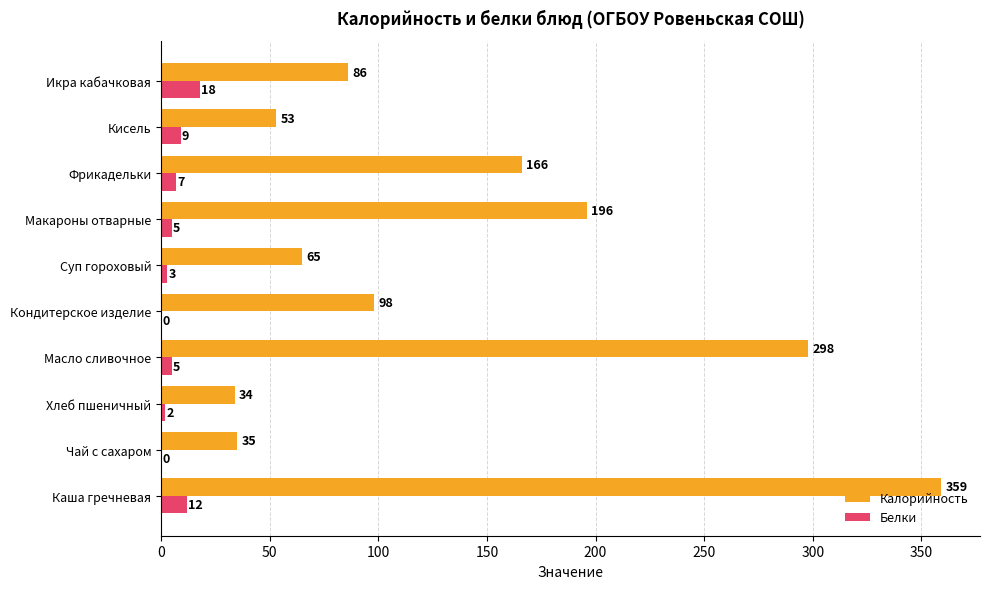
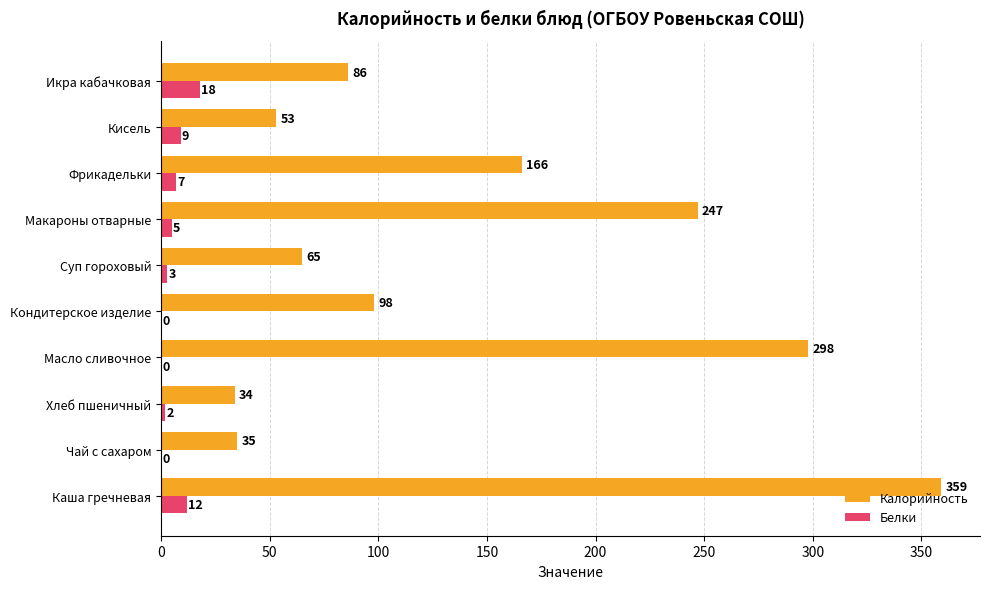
  {
    "Калорийность": {
      "Икра кабачковая": 86,
      "Кисель": 53,
      "Фрикадельки": 166,
-     "Макароны отварные": 196,
+     "Макароны отварные": 247,
      "Суп гороховый": 65,
      "Кондитерское изделие": 98,
      "Масло сливочное": 298,
      "Хлеб пшеничный": 34,
      "Чай с сахаром": 35,
      "Каша гречневая": 359
    },
    "Белки": {
      "Икра кабачковая": 18,
      "Кисель": 9,
      "Фрикадельки": 7,
      "Макароны отварные": 5,
      "Суп гороховый": 3,
      "Кондитерское изделие": 0,
-     "Масло сливочное": 5,
+     "Масло сливочное": 0,
      "Хлеб пшеничный": 2,
      "Чай с сахаром": 0,
      "Каша гречневая": 12
    }
  }
